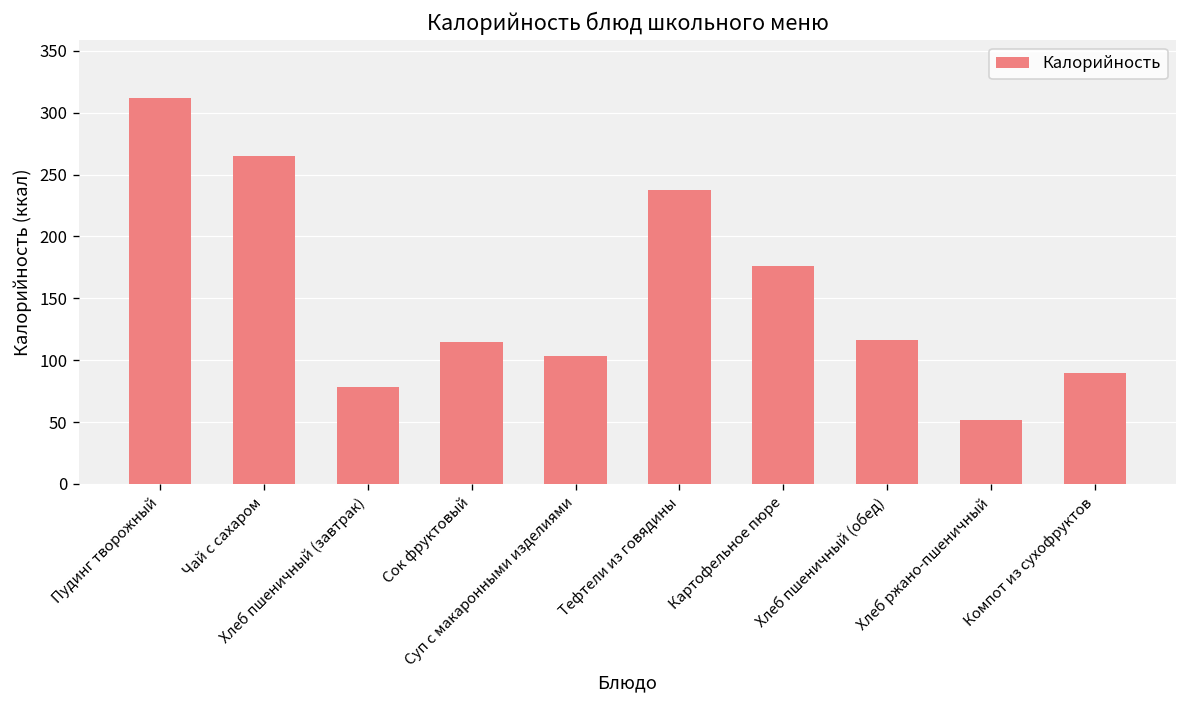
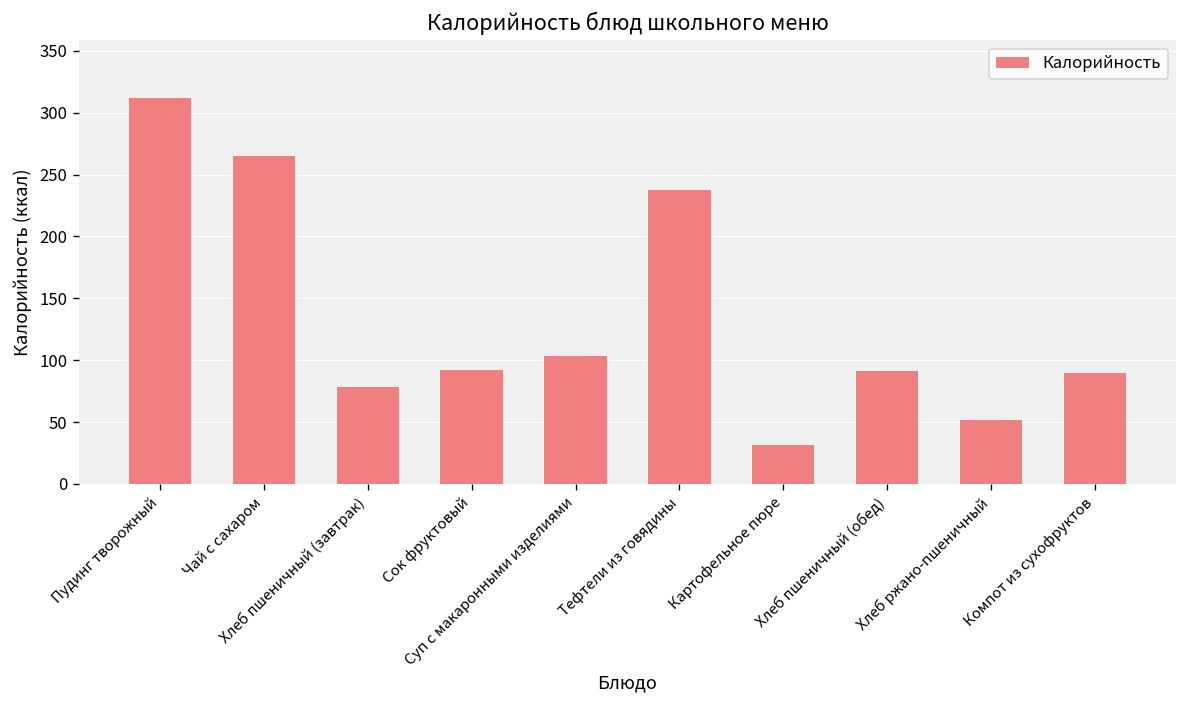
  {
    "Пудинг творожный": 312,
    "Чай с сахаром": 265,
    "Хлеб пшеничный (завтрак)": 78,
-   "Сок фруктовый": 115,
+   "Сок фруктовый": 92,
    "Суп с макаронными изделиями": 104,
    "Тефтели из говядины": 238,
-   "Картофельное пюре": 176,
-   "Хлеб пшеничный (обед)": 117,
+   "Картофельное пюре": 32,
+   "Хлеб пшеничный (обед)": 91,
    "Хлеб ржано-пшеничный": 52,
    "Компот из сухофруктов": 90
  }
